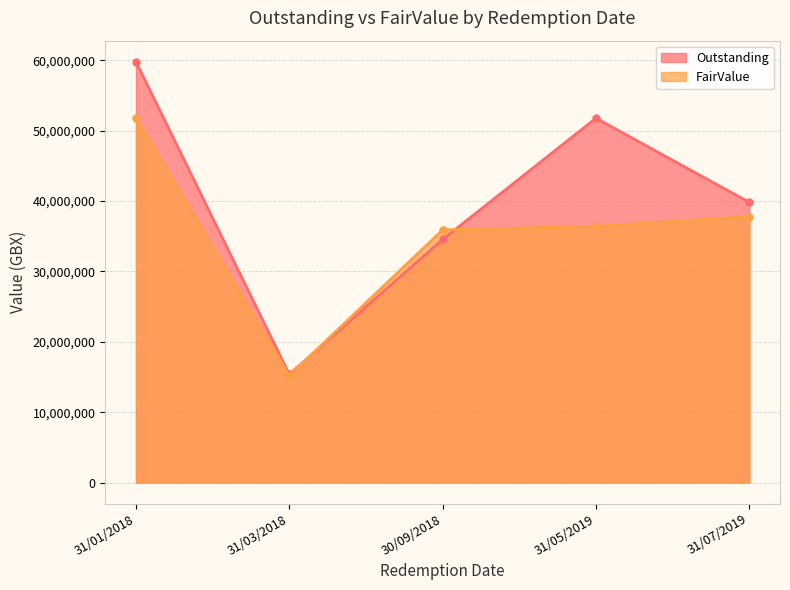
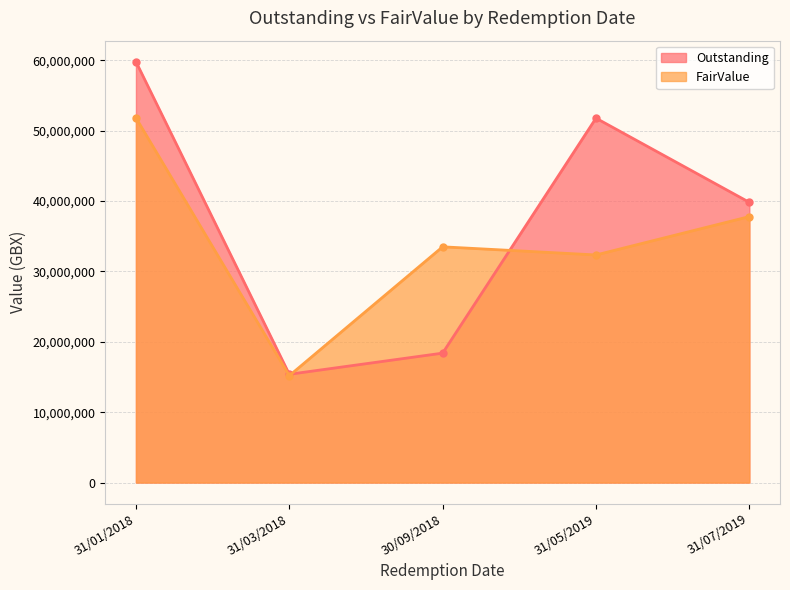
  {
    "Outstanding": {
      "31/01/2018": "60,000,000",
-     "30/09/2018": "35,000,000",
+     "30/09/2018": "18,000,000",
      "31/05/2019": "52,000,000",
      "31/07/2019": "40,000,000"
    },
    "FairValue": {
      "31/01/2018": "52,000,000",
-     "30/09/2018": "36,000,000",
-     "31/05/2019": "36,000,000",
+     "30/09/2018": "33,000,000",
+     "31/05/2019": "32,000,000",
      "31/07/2019": "38,000,000"
    }
  }
